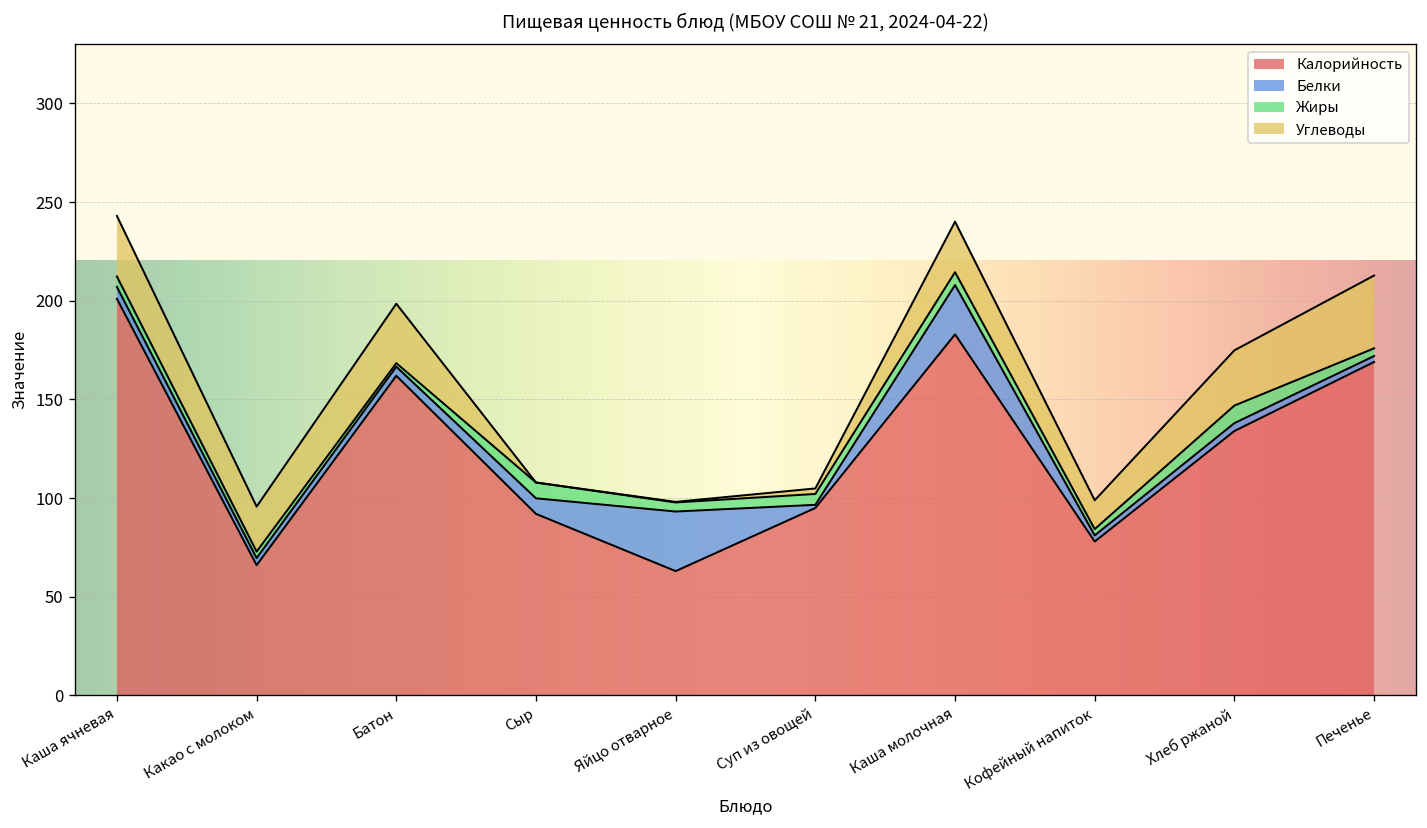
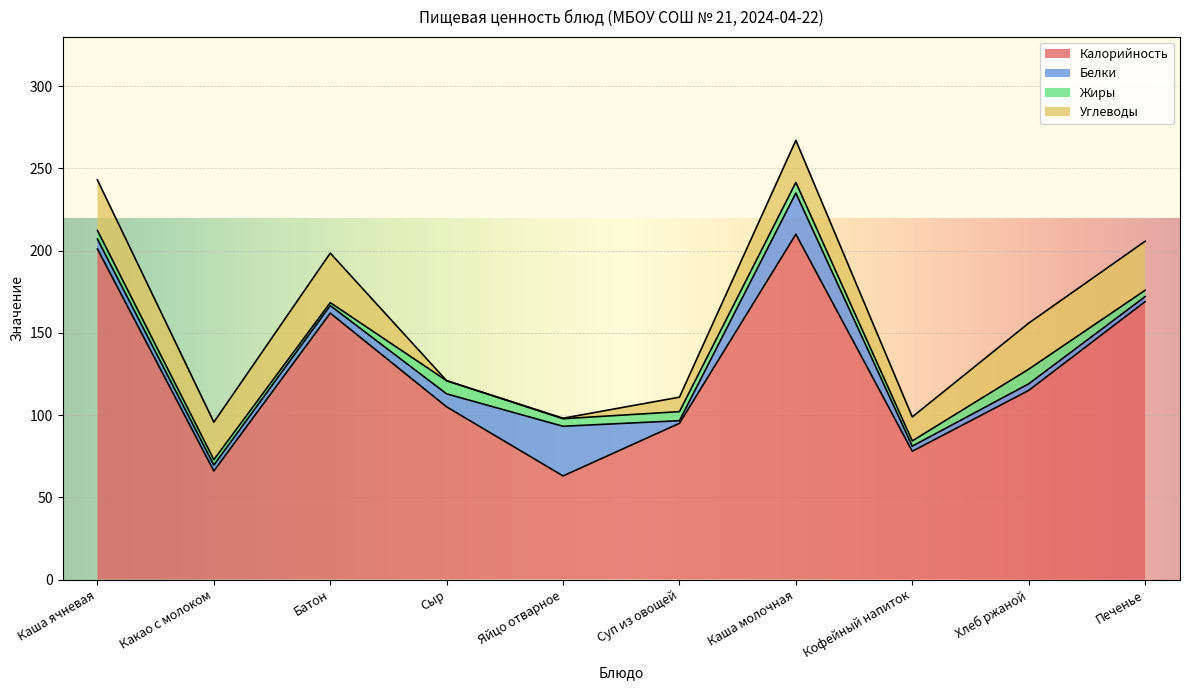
  {
    "Калорийность": {
      "Каша ячневая": 201,
      "Какао с молоком": 66,
      "Батон": 162,
-     "Сыр": 92,
+     "Сыр": 105,
      "Яйцо отварное": 63,
      "Суп из овощей": 95,
-     "Каша молочная": 183,
+     "Каша молочная": 210,
      "Кофейный напиток": 78,
-     "Хлеб ржаной": 134,
+     "Хлеб ржаной": 115,
      "Печенье": 169
    },
    "Белки": {
      "Каша ячневая": 6,
      "Какао с молоком": 4,
      "Батон": 5,
      "Сыр": 8,
      "Яйцо отварное": 30,
      "Суп из овощей": 2,
      "Каша молочная": 25,
      "Кофейный напиток": 3,
      "Хлеб ржаной": 4,
      "Печенье": 3
    },
    "Жиры": {
      "Каша ячневая": 5,
      "Какао с молоком": 3,
      "Батон": 2,
      "Суп из овощей": 6,
      "Каша молочная": 7,
      "Кофейный напиток": 3,
      "Хлеб ржаной": 9,
      "Печенье": 4
    },
    "Углеводы": {
      "Каша ячневая": 31,
      "Какао с молоком": 23,
      "Батон": 30,
-     "Суп из овощей": 3,
+     "Суп из овощей": 9,
      "Каша молочная": 26,
      "Кофейный напиток": 15,
      "Хлеб ржаной": 28,
-     "Печенье": 37
+     "Печенье": 30
    }
  }
